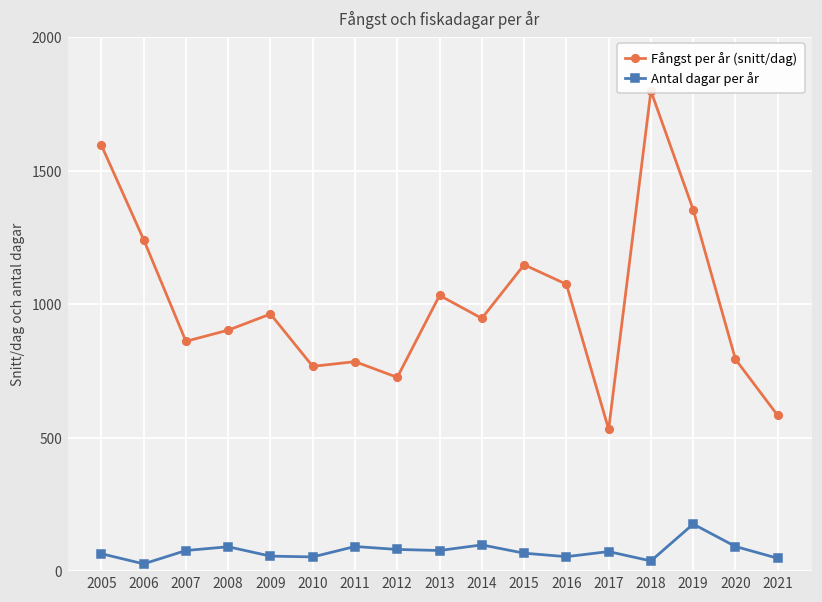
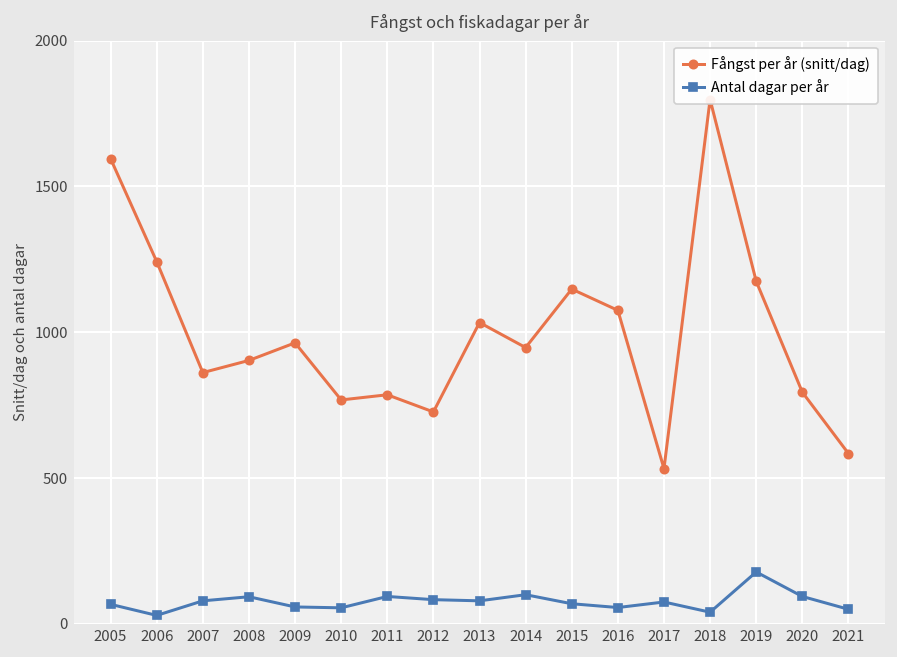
  {
    "Fångst per år (snitt/dag)": {
      "2005": 1590,
      "2006": 1240,
      "2007": 860,
      "2008": 900,
      "2009": 960,
      "2010": 770,
      "2011": 780,
      "2012": 730,
      "2013": 1030,
      "2014": 950,
      "2015": 1150,
      "2016": 1070,
      "2017": 530,
-     "2019": 1350,
+     "2019": 1170,
      "2020": 790,
      "2021": 580
    },
    "Antal dagar per år": {
      "2005": 70,
      "2006": 30,
      "2007": 80,
      "2008": 90,
      "2009": 60,
      "2010": 50,
      "2011": 90,
      "2012": 80,
      "2013": 80,
      "2014": 100,
      "2015": 70,
      "2016": 60,
      "2017": 70,
      "2018": 40,
      "2019": 180,
      "2020": 90,
      "2021": 50
    }
  }
